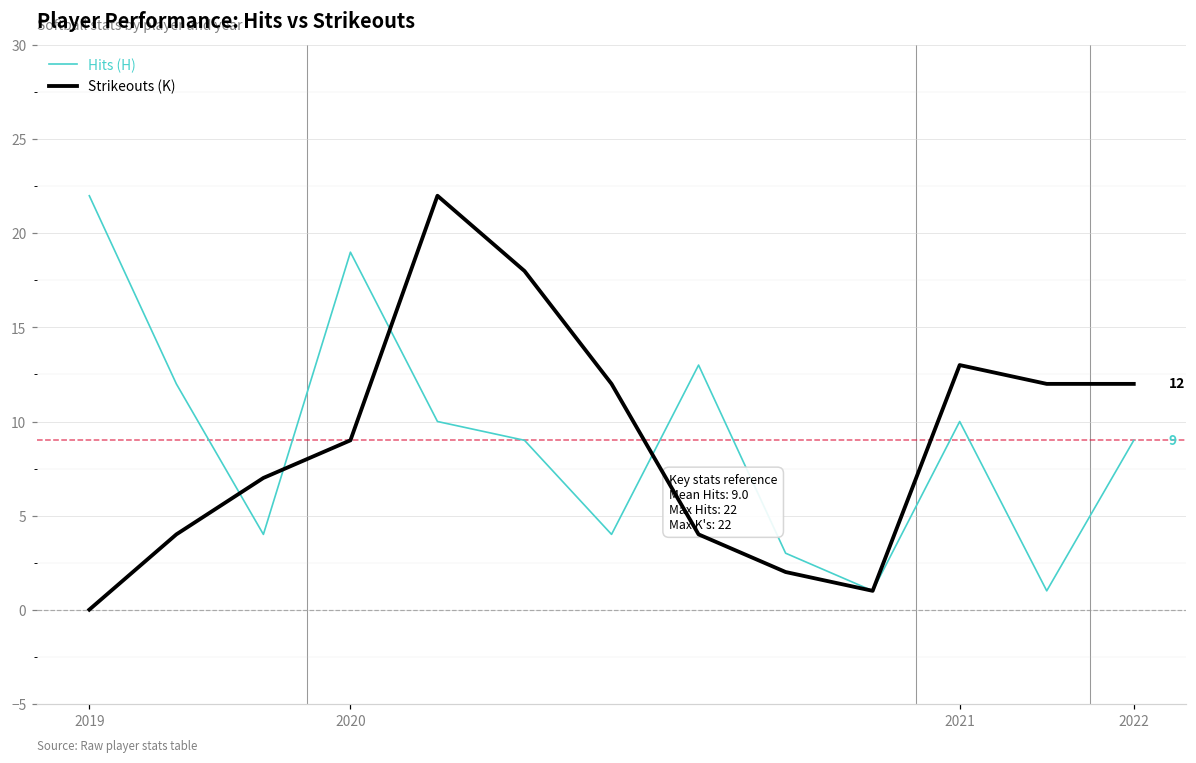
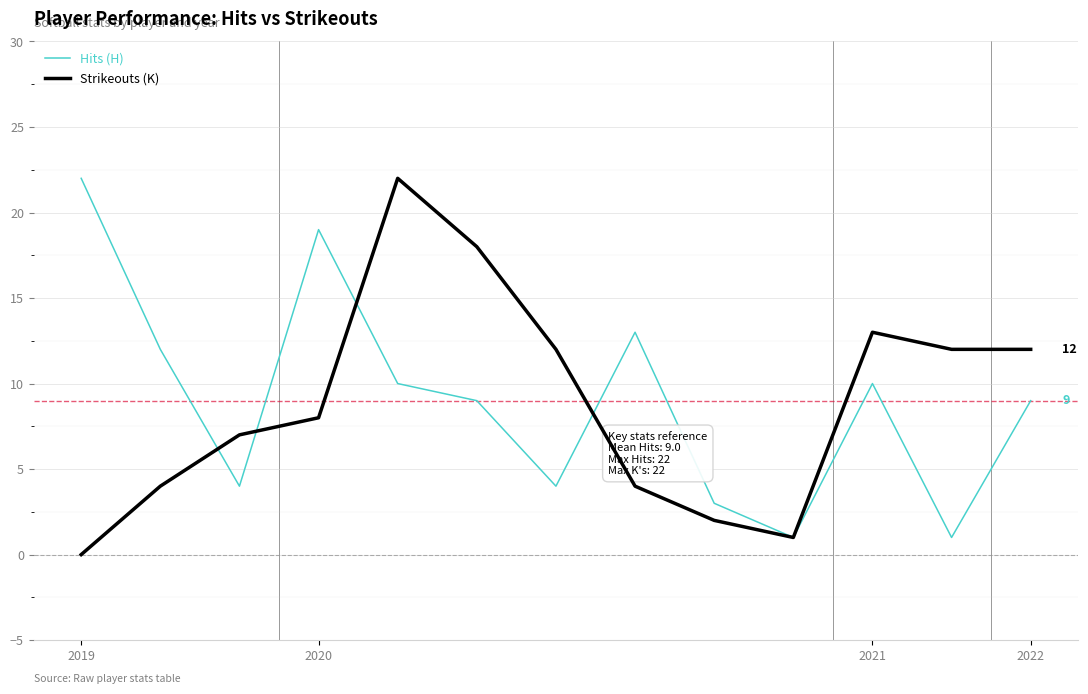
  {
    "Hits (H)": {
      "2019": 22,
      "2020": 19,
      "2021": 10
    },
    "Strikeouts (K)": {
      "2019": 0,
-     "2020": 9,
+     "2020": 8,
      "2021": 13
    }
  }
